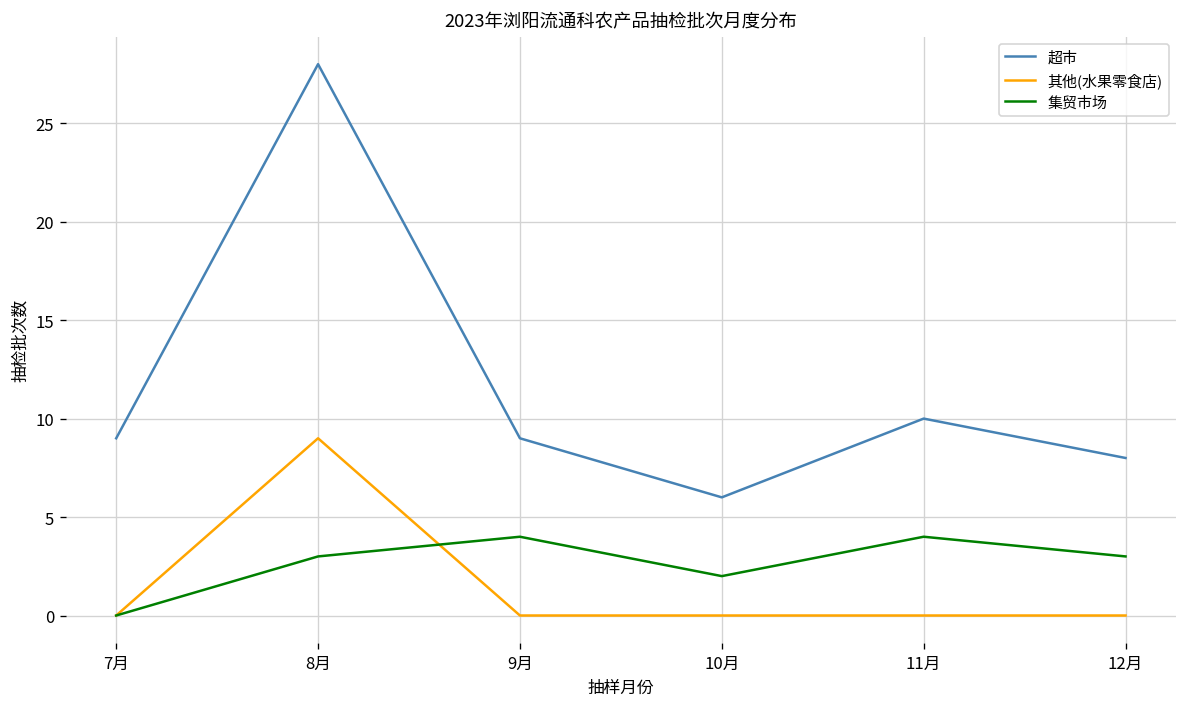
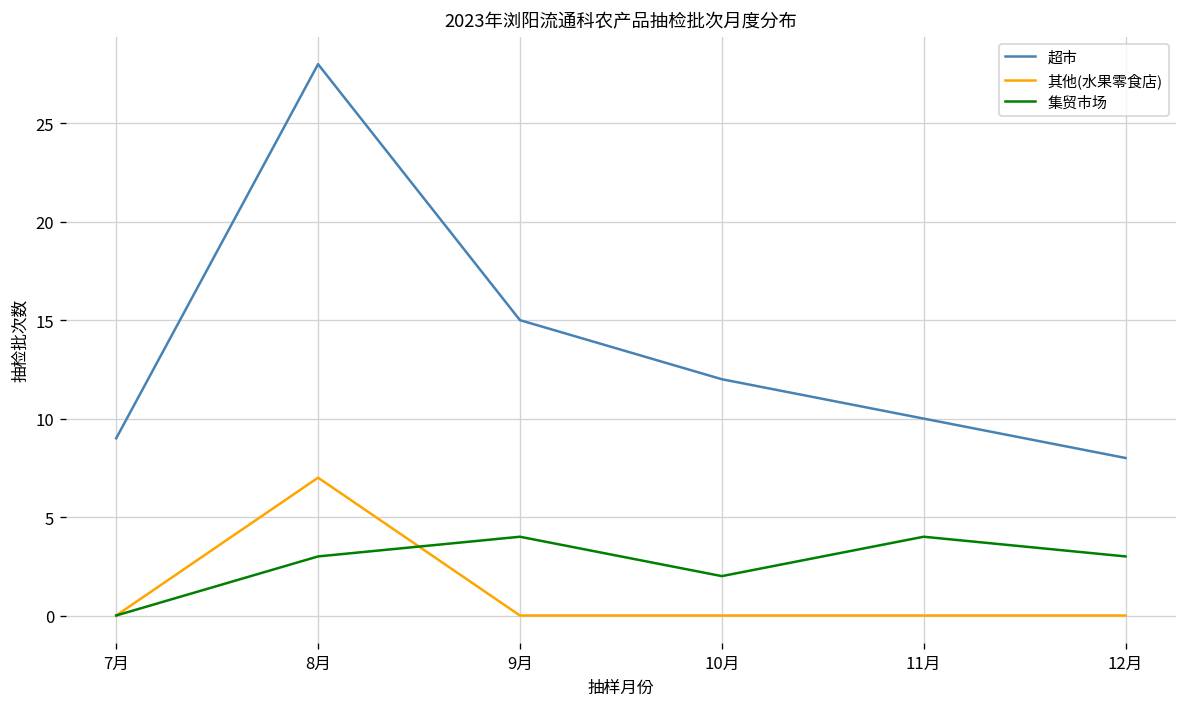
  {
    "超市": {
      "7月": 9,
      "8月": 28,
-     "9月": 9,
-     "10月": 6,
+     "9月": 15,
+     "10月": 12,
      "11月": 10,
      "12月": 8
    },
    "其他(水果零食店)": {
-     "8月": 9,
+     "8月": 7,
      "9月": 0,
      "10月": 0,
      "11月": 0,
      "12月": 0
    },
    "集贸市场": {
      "8月": 3,
      "9月": 4,
      "10月": 2,
      "11月": 4,
      "12月": 3
    }
  }
